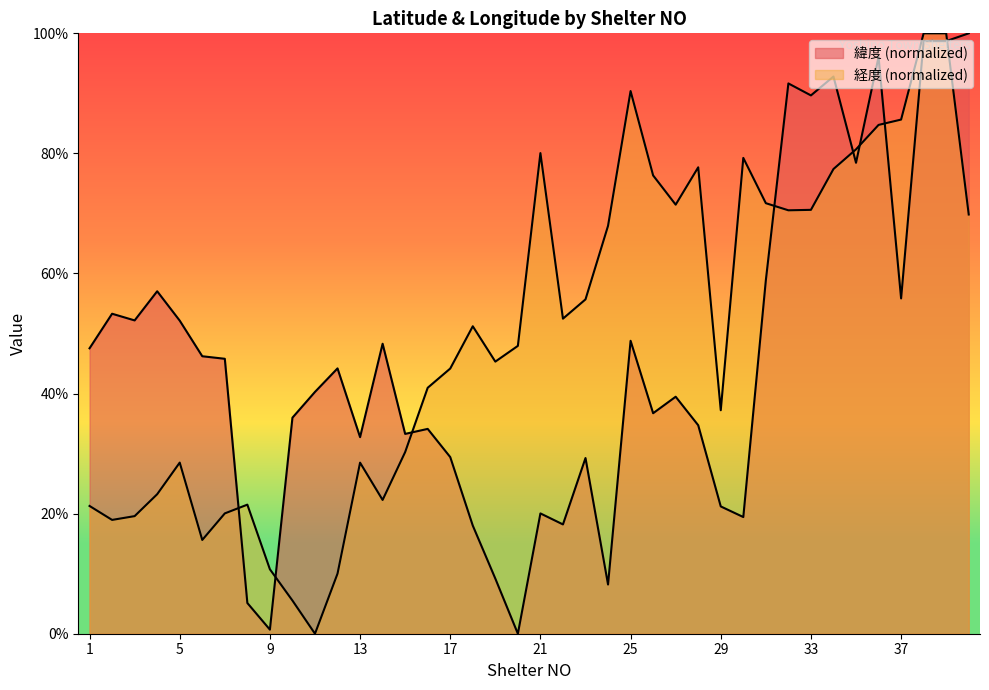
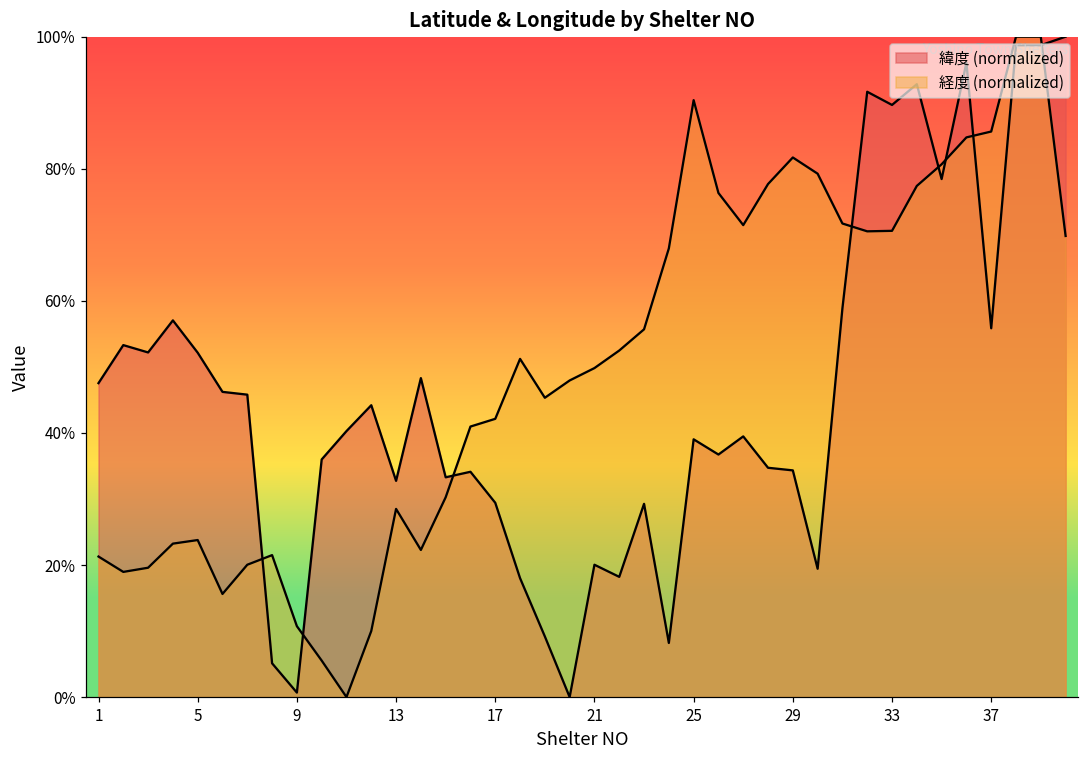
  {
    "緯度 (normalized)": {
      "1": "48%",
      "5": "52%",
      "9": "1%",
      "13": "33%",
      "17": "29%",
      "21": "20%",
-     "25": "49%",
-     "29": "21%",
+     "25": "39%",
+     "29": "34%",
      "33": "90%",
      "37": "56%"
    },
    "経度 (normalized)": {
      "1": "21%",
-     "5": "29%",
+     "5": "24%",
      "9": "11%",
      "13": "28%",
-     "17": "44%",
-     "21": "80%",
+     "17": "42%",
+     "21": "50%",
      "25": "90%",
-     "29": "37%",
+     "29": "82%",
      "33": "71%",
      "37": "86%"
    }
  }
